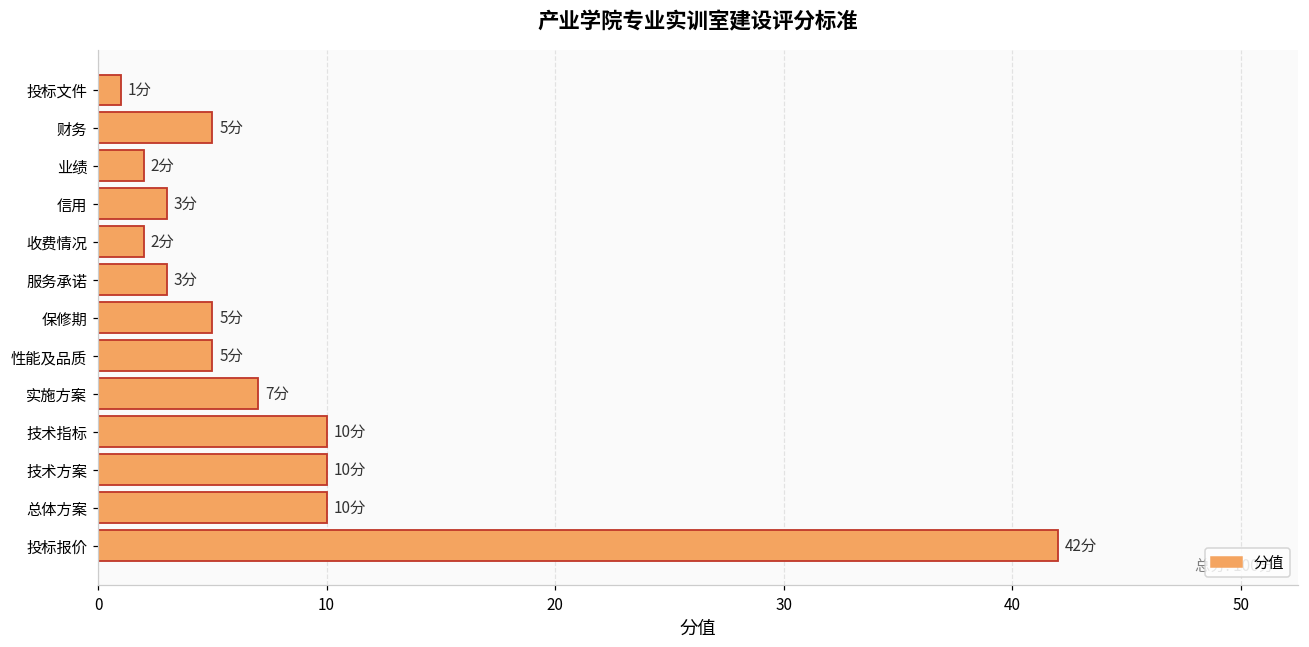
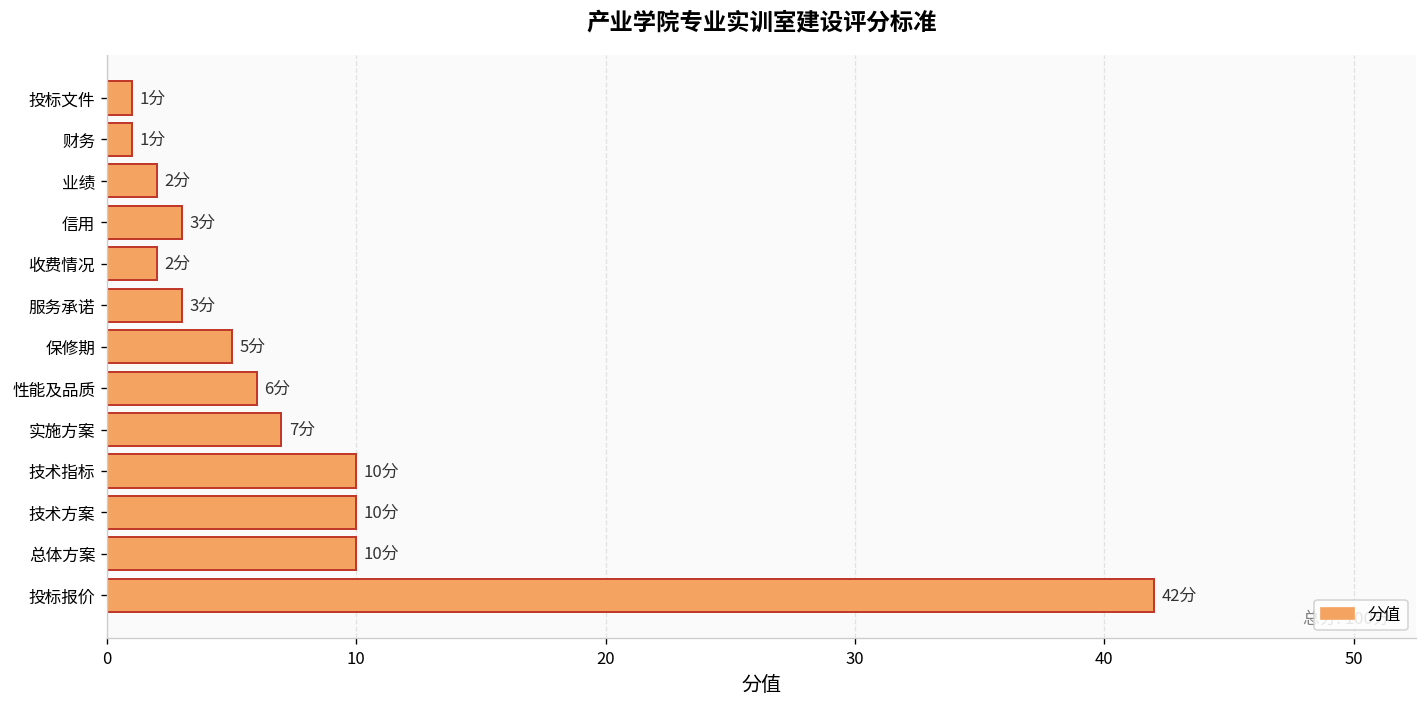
  {
    "投标文件": "1分",
-   "财务": "5分",
+   "财务": "1分",
    "业绩": "2分",
    "信用": "3分",
    "收费情况": "2分",
    "服务承诺": "3分",
    "保修期": "5分",
-   "性能及品质": "5分",
+   "性能及品质": "6分",
    "实施方案": "7分",
    "技术指标": "10分",
    "技术方案": "10分",
    "总体方案": "10分",
    "投标报价": "42分"
  }
